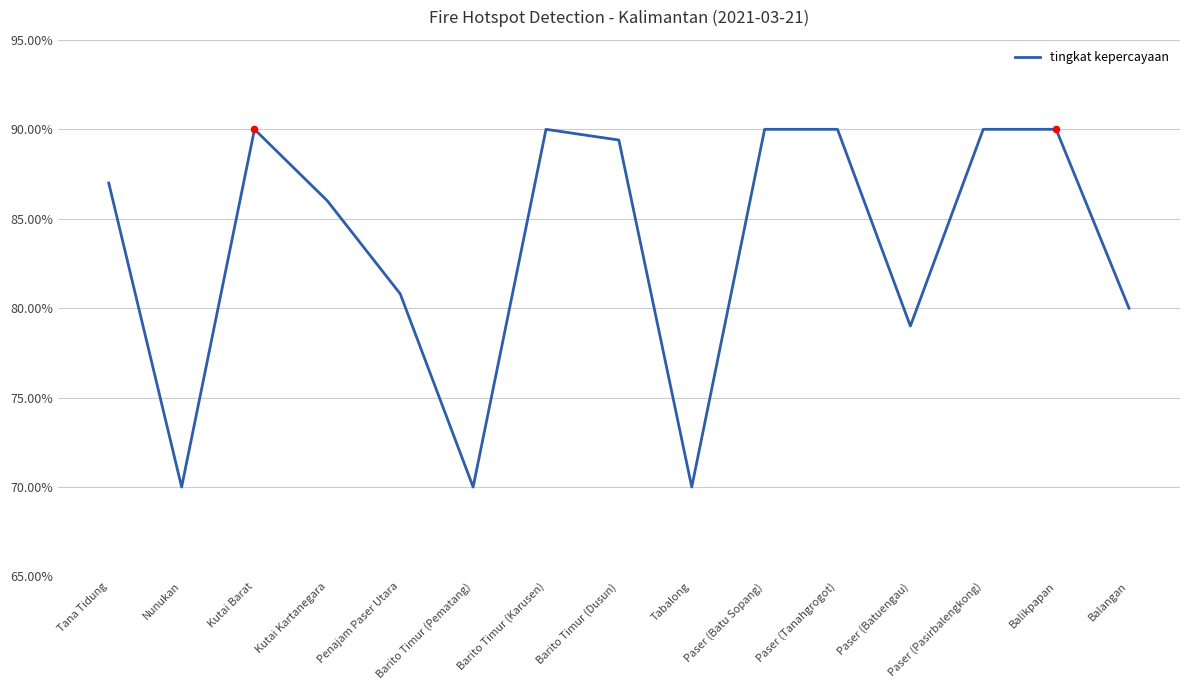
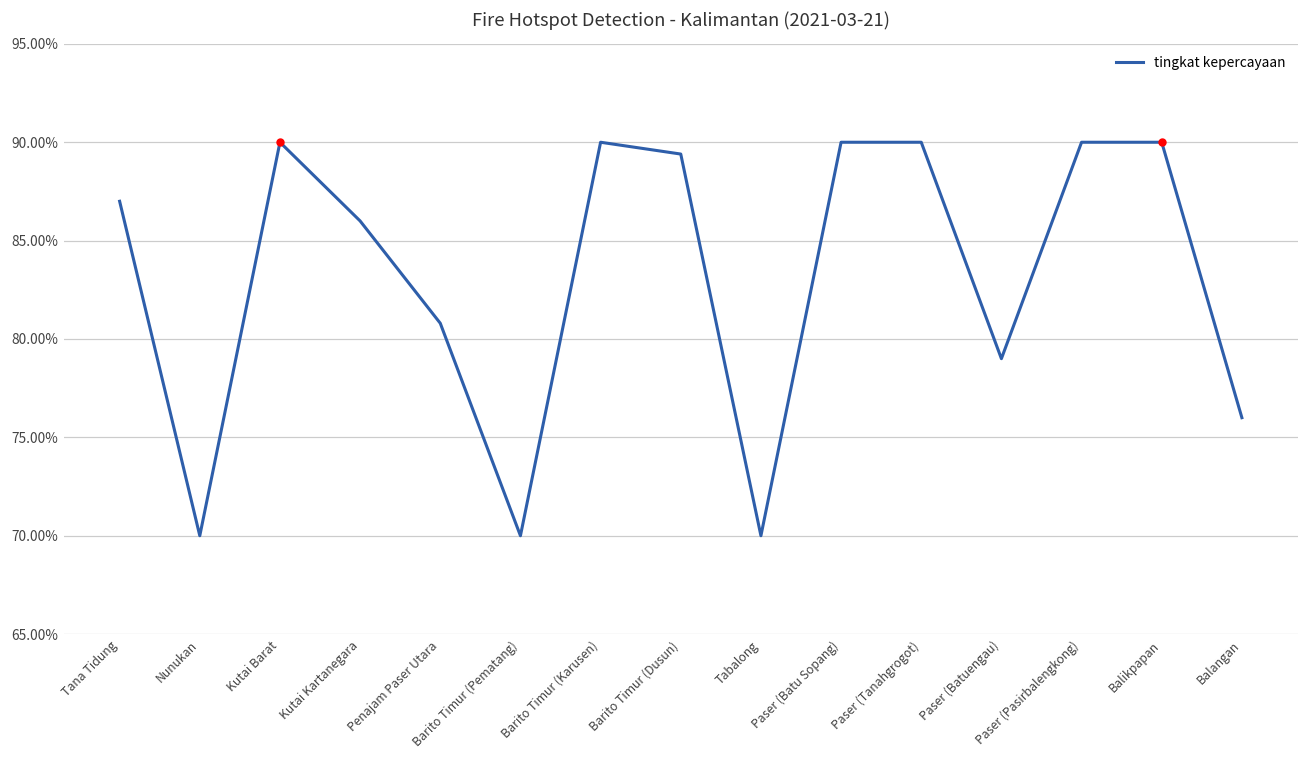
  {
    "tingkat kepercayaan": {
      "Tana Tidung": "87.0%",
      "Nunukan": "70.0%",
      "Kutai Kartanegara": "86.0%",
      "Penajam Paser Utara": "80.8%",
      "Barito Timur (Pematang)": "70.0%",
      "Barito Timur (Karusen)": "90.0%",
      "Barito Timur (Dusun)": "89.4%",
      "Tabalong": "70.0%",
      "Paser (Batu Sopang)": "90.0%",
      "Paser (Tanahgrogot)": "90.0%",
      "Paser (Batuengau)": "79.0%",
      "Paser (Pasirbalengkong)": "90.0%",
-     "Balangan": "80.0%"
+     "Balangan": "76.0%"
    }
  }
